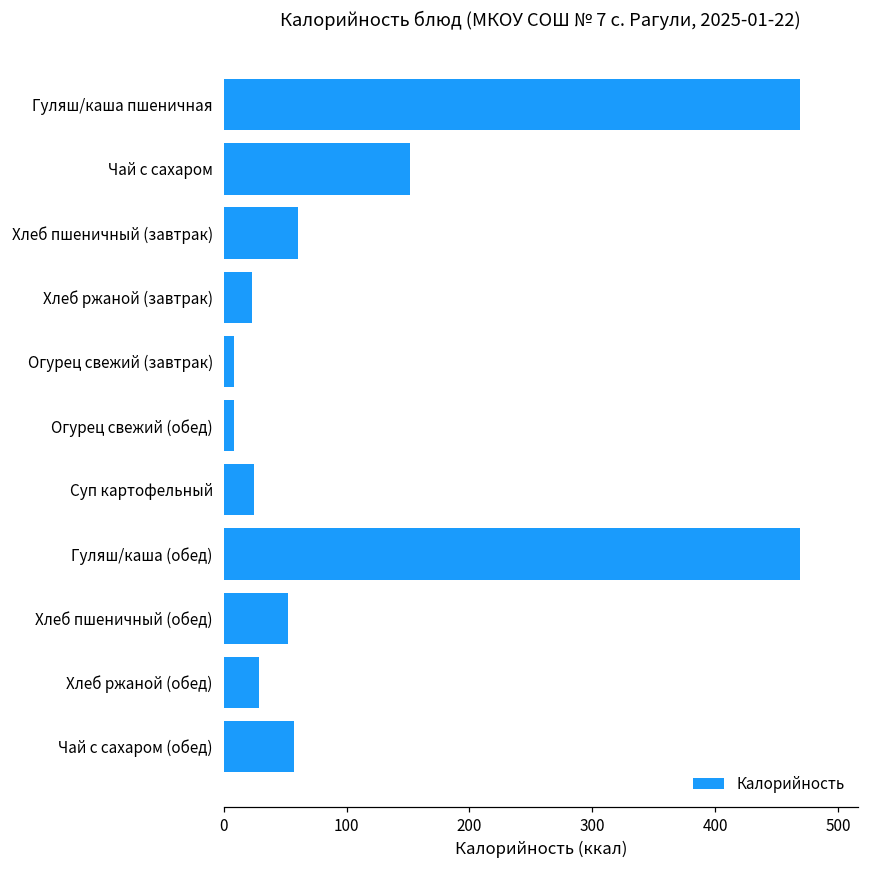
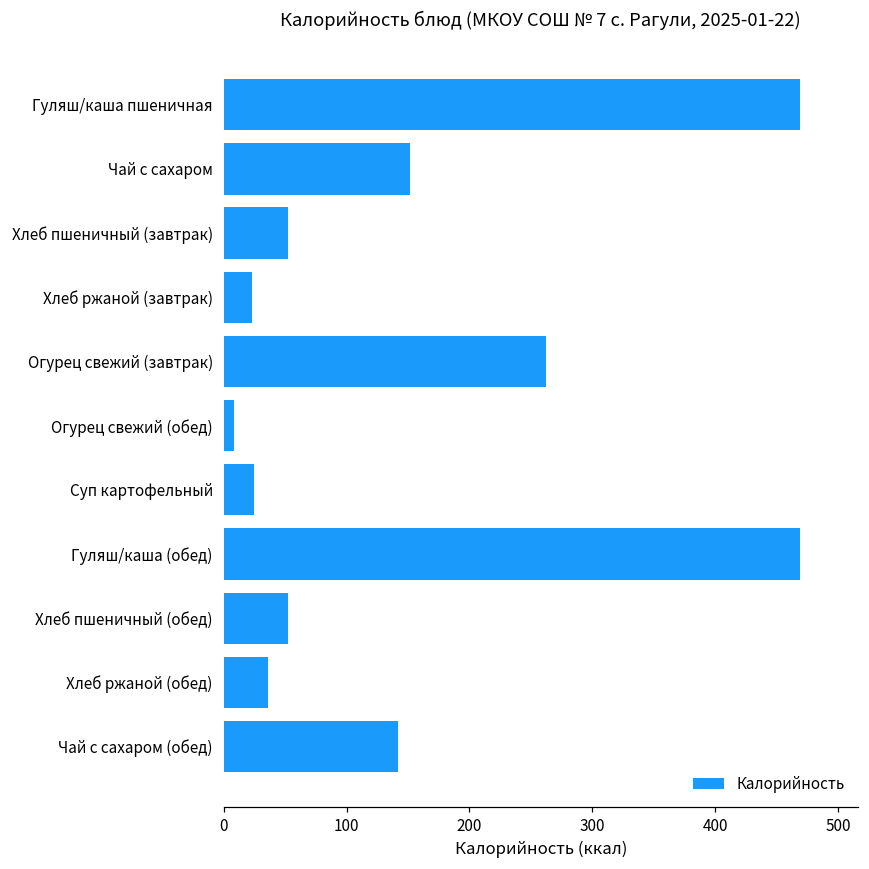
  {
    "Гуляш/каша пшеничная": 469,
    "Чай с сахаром": 152,
-   "Хлеб пшеничный (завтрак)": 61,
+   "Хлеб пшеничный (завтрак)": 52,
    "Хлеб ржаной (завтрак)": 23,
-   "Огурец свежий (завтрак)": 8,
+   "Огурец свежий (завтрак)": 262,
    "Огурец свежий (обед)": 8,
    "Суп картофельный": 25,
    "Гуляш/каша (обед)": 469,
    "Хлеб пшеничный (обед)": 52,
-   "Хлеб ржаной (обед)": 29,
-   "Чай с сахаром (обед)": 58
+   "Хлеб ржаной (обед)": 36,
+   "Чай с сахаром (обед)": 142
  }
